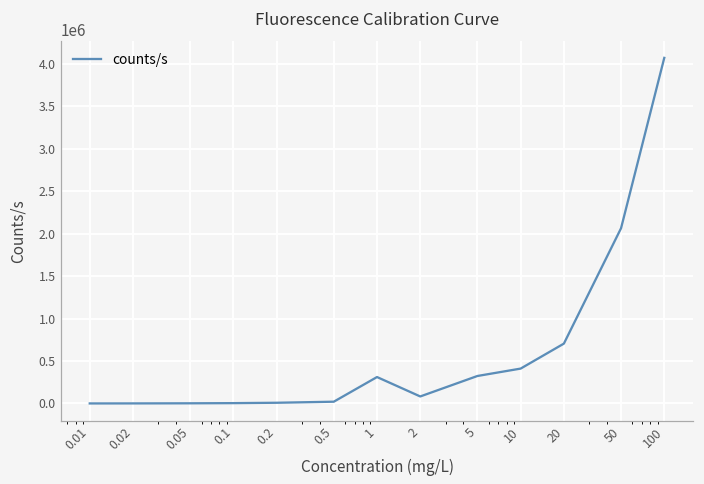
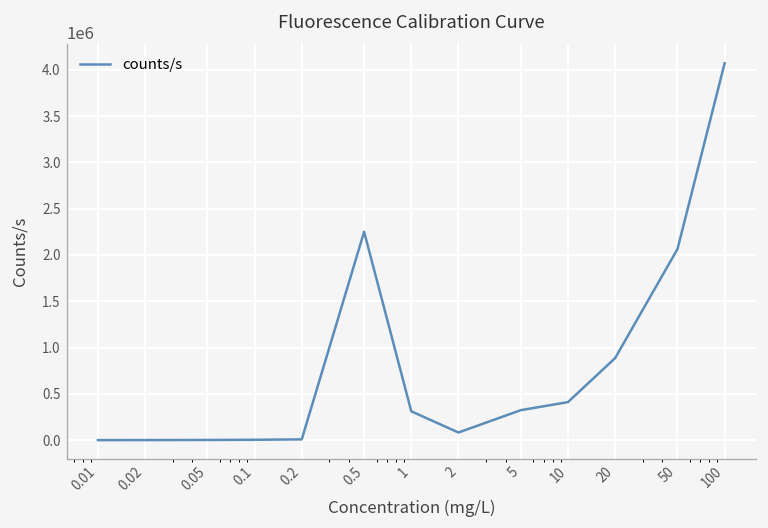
  {
    "0.01": 0,
    "0.02": 0,
    "0.05": 0,
    "0.1": 0,
    "0.2": 0,
-   "0.5": 0,
+   "0.5": 2200000,
    "1": 300000,
    "2": 100000,
    "5": 300000,
    "10": 400000,
-   "20": 700000,
+   "20": 900000,
    "50": 2100000,
    "100": 4100000
  }
